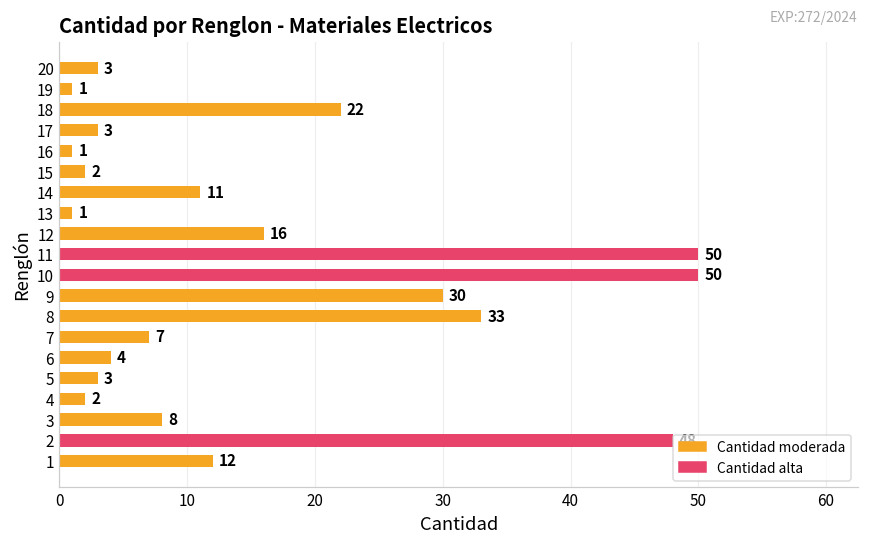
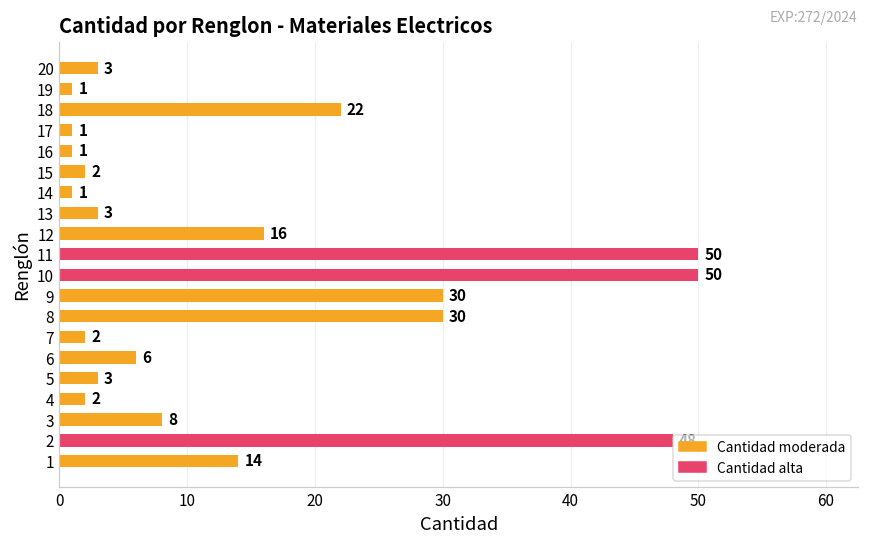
  {
    "20": 3,
    "19": 1,
    "18": 22,
-   "17": 3,
+   "17": 1,
    "16": 1,
    "15": 2,
-   "14": 11,
-   "13": 1,
+   "14": 1,
+   "13": 3,
    "12": 16,
    "11": 50,
    "10": 50,
    "9": 30,
-   "8": 33,
-   "7": 7,
-   "6": 4,
+   "8": 30,
+   "7": 2,
+   "6": 6,
    "5": 3,
    "4": 2,
    "3": 8,
-   "1": 12
+   "1": 14
  }
